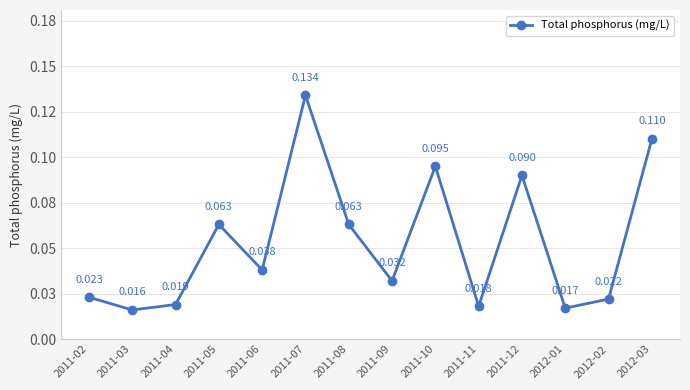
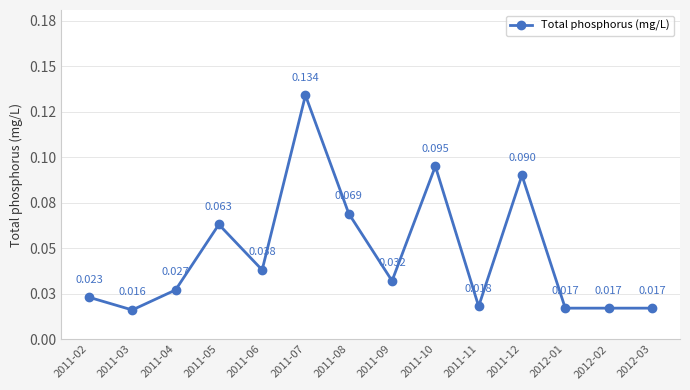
  {
    "2011-02": 0.023,
    "2011-03": 0.016,
-   "2011-04": 0.019,
+   "2011-04": 0.027,
    "2011-05": 0.063,
    "2011-06": 0.038,
    "2011-07": 0.134,
-   "2011-08": 0.063,
+   "2011-08": 0.069,
    "2011-09": 0.032,
    "2011-10": 0.095,
    "2011-11": 0.018,
    "2011-12": 0.090,
    "2012-01": 0.017,
-   "2012-02": 0.022,
-   "2012-03": 0.110
+   "2012-02": 0.017,
+   "2012-03": 0.017
  }
